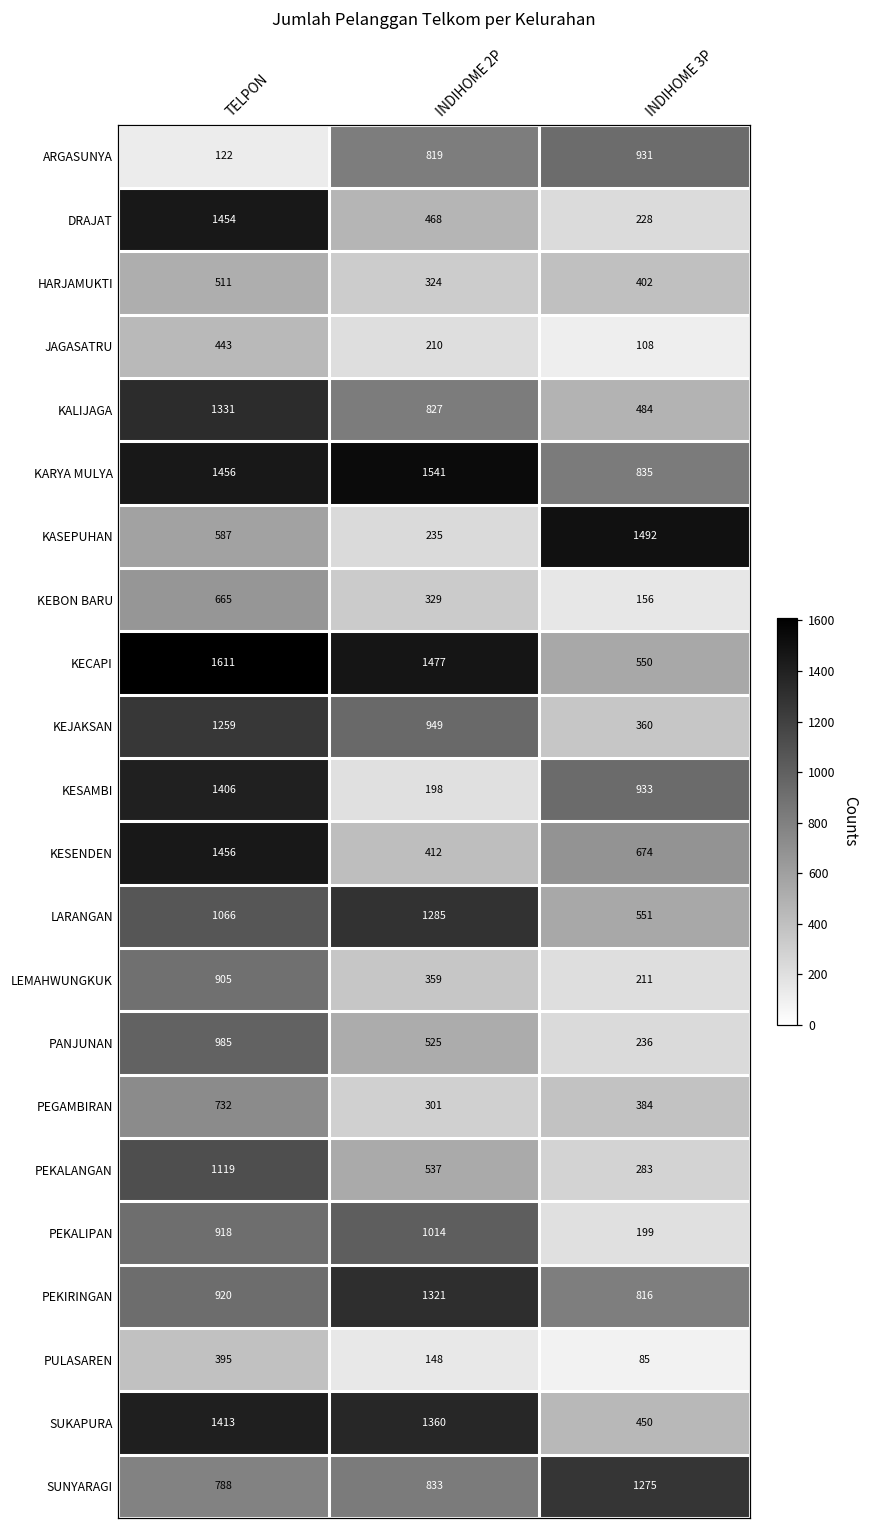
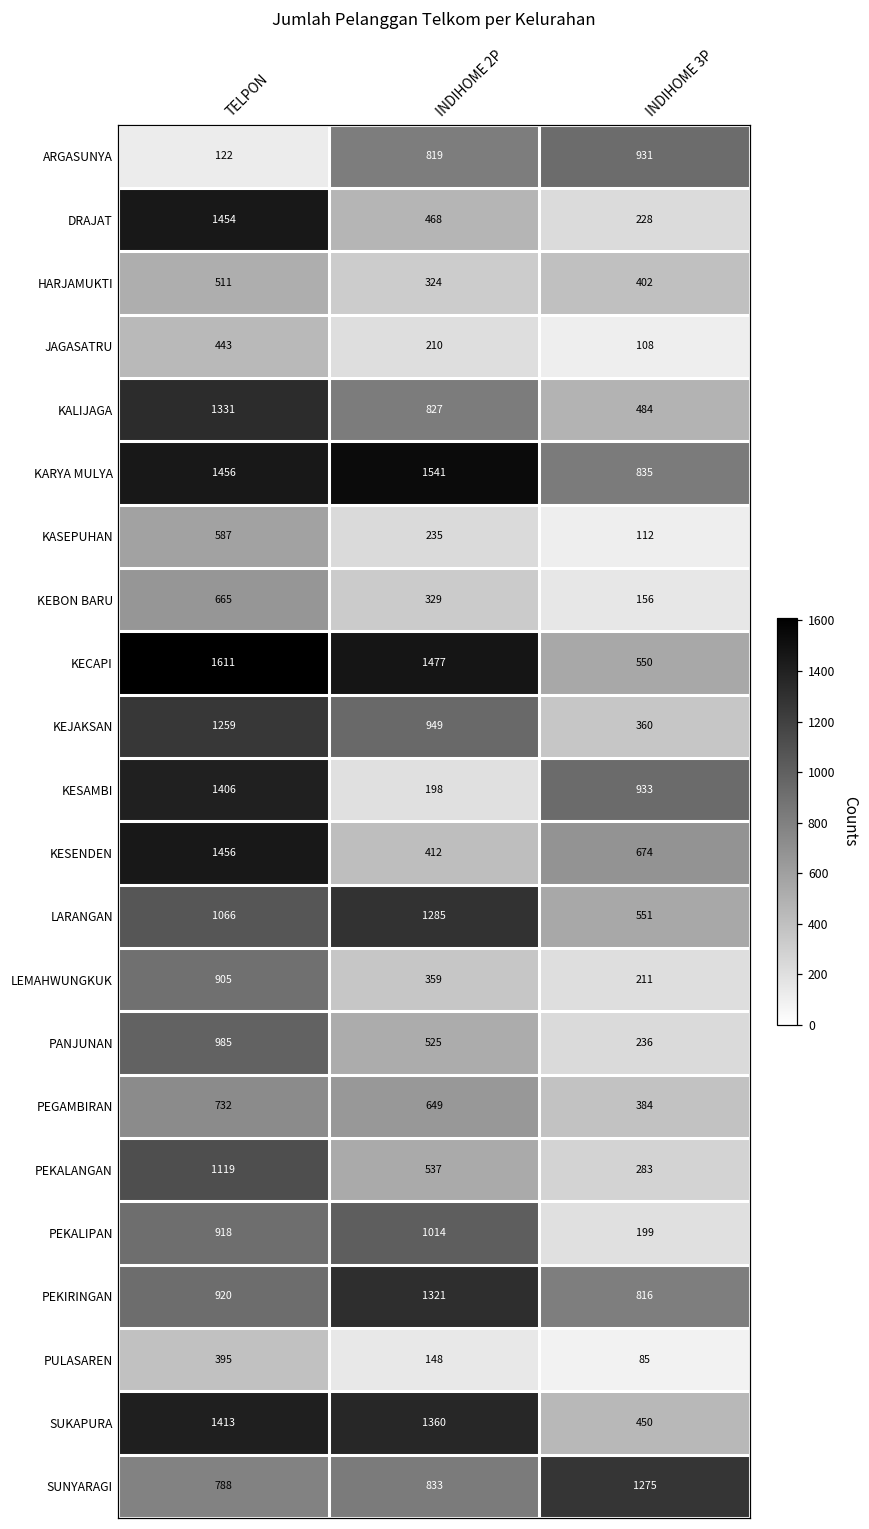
  {
    "ARGASUNYA": {
      "TELPON": 122,
      "INDIHOME 2P": 819,
      "INDIHOME 3P": 931
    },
    "DRAJAT": {
      "TELPON": 1454,
      "INDIHOME 2P": 468,
      "INDIHOME 3P": 228
    },
    "HARJAMUKTI": {
      "TELPON": 511,
      "INDIHOME 2P": 324,
      "INDIHOME 3P": 402
    },
    "JAGASATRU": {
      "TELPON": 443,
      "INDIHOME 2P": 210,
      "INDIHOME 3P": 108
    },
    "KALIJAGA": {
      "TELPON": 1331,
      "INDIHOME 2P": 827,
      "INDIHOME 3P": 484
    },
    "KARYA MULYA": {
      "TELPON": 1456,
      "INDIHOME 2P": 1541,
      "INDIHOME 3P": 835
    },
    "KASEPUHAN": {
      "TELPON": 587,
      "INDIHOME 2P": 235,
-     "INDIHOME 3P": 1492
+     "INDIHOME 3P": 112
    },
    "KEBON BARU": {
      "TELPON": 665,
      "INDIHOME 2P": 329,
      "INDIHOME 3P": 156
    },
    "KECAPI": {
      "TELPON": 1611,
      "INDIHOME 2P": 1477,
      "INDIHOME 3P": 550
    },
    "KEJAKSAN": {
      "TELPON": 1259,
      "INDIHOME 2P": 949,
      "INDIHOME 3P": 360
    },
    "KESAMBI": {
      "TELPON": 1406,
      "INDIHOME 2P": 198,
      "INDIHOME 3P": 933
    },
    "KESENDEN": {
      "TELPON": 1456,
      "INDIHOME 2P": 412,
      "INDIHOME 3P": 674
    },
    "LARANGAN": {
      "TELPON": 1066,
      "INDIHOME 2P": 1285,
      "INDIHOME 3P": 551
    },
    "LEMAHWUNGKUK": {
      "TELPON": 905,
      "INDIHOME 2P": 359,
      "INDIHOME 3P": 211
    },
    "PANJUNAN": {
      "TELPON": 985,
      "INDIHOME 2P": 525,
      "INDIHOME 3P": 236
    },
    "PEGAMBIRAN": {
      "TELPON": 732,
-     "INDIHOME 2P": 301,
+     "INDIHOME 2P": 649,
      "INDIHOME 3P": 384
    },
    "PEKALANGAN": {
      "TELPON": 1119,
      "INDIHOME 2P": 537,
      "INDIHOME 3P": 283
    },
    "PEKALIPAN": {
      "TELPON": 918,
      "INDIHOME 2P": 1014,
      "INDIHOME 3P": 199
    },
    "PEKIRINGAN": {
      "TELPON": 920,
      "INDIHOME 2P": 1321,
      "INDIHOME 3P": 816
    },
    "PULASAREN": {
      "TELPON": 395,
      "INDIHOME 2P": 148,
      "INDIHOME 3P": 85
    },
    "SUKAPURA": {
      "TELPON": 1413,
      "INDIHOME 2P": 1360,
      "INDIHOME 3P": 450
    },
    "SUNYARAGI": {
      "TELPON": 788,
      "INDIHOME 2P": 833,
      "INDIHOME 3P": 1275
    }
  }
